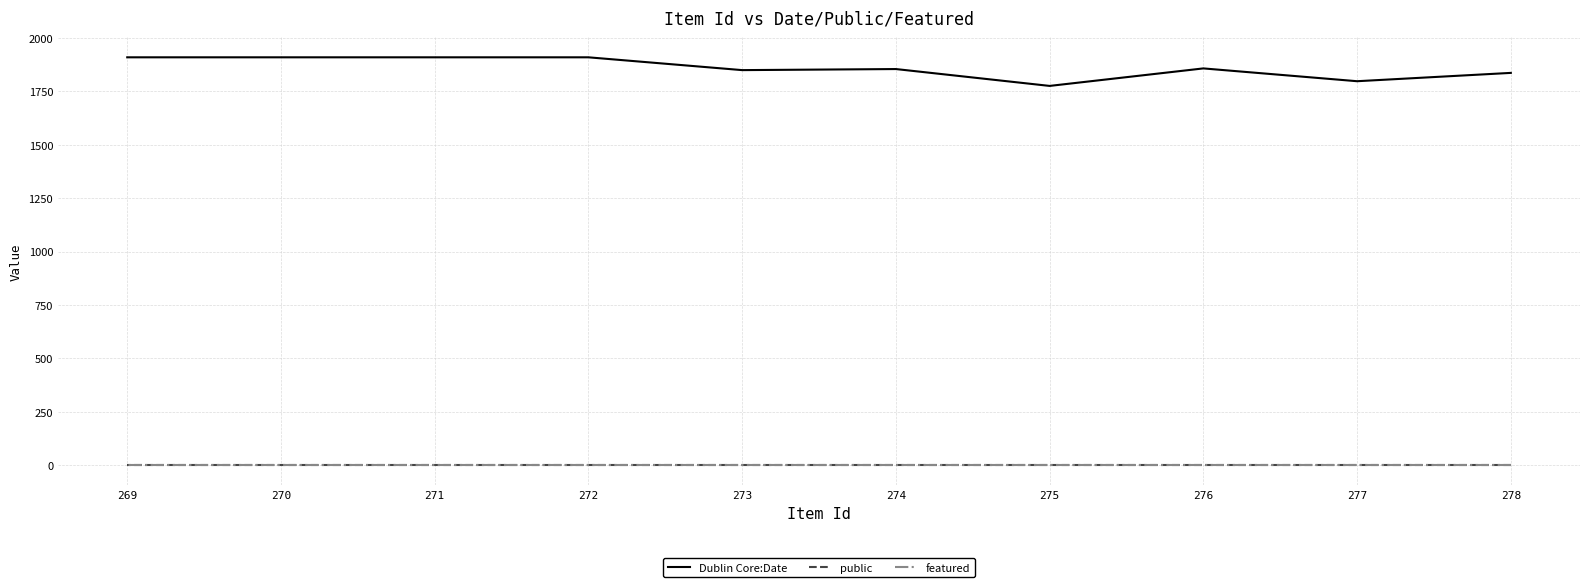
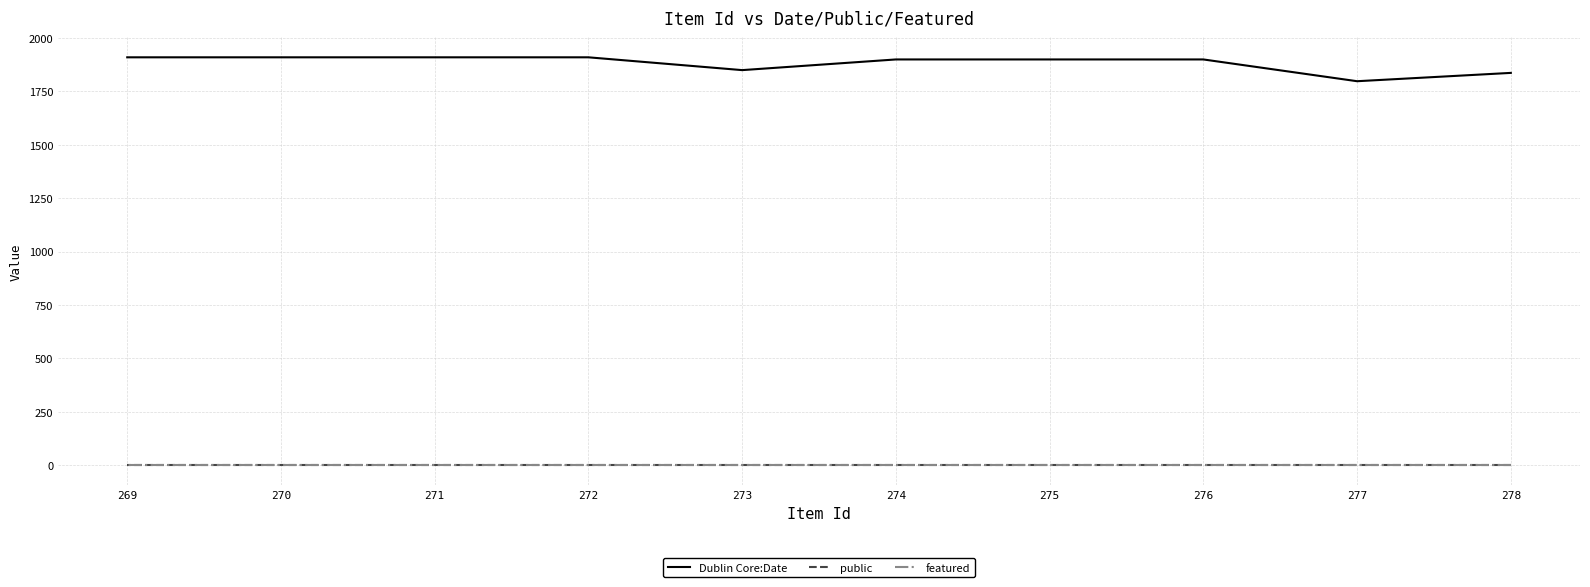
  {
    "Dublin Core:Date": {
      "269": 1910,
      "270": 1910,
      "271": 1910,
      "272": 1910,
      "273": 1850,
-     "274": 1860,
-     "275": 1780,
-     "276": 1860,
+     "274": 1900,
+     "275": 1900,
+     "276": 1900,
      "277": 1800,
      "278": 1840
    },
    "featured": {
      "269": 0,
      "270": 0,
      "271": 0,
      "272": 0,
      "273": 0,
      "274": 0,
      "275": 0,
      "276": 0,
      "277": 0,
      "278": 0
    }
  }
